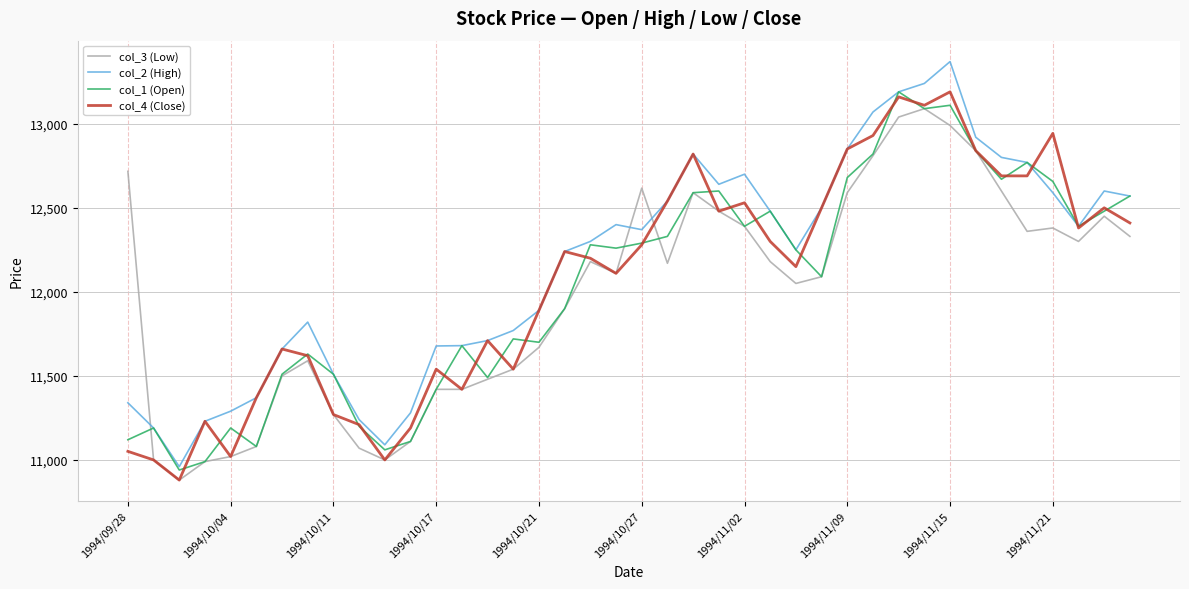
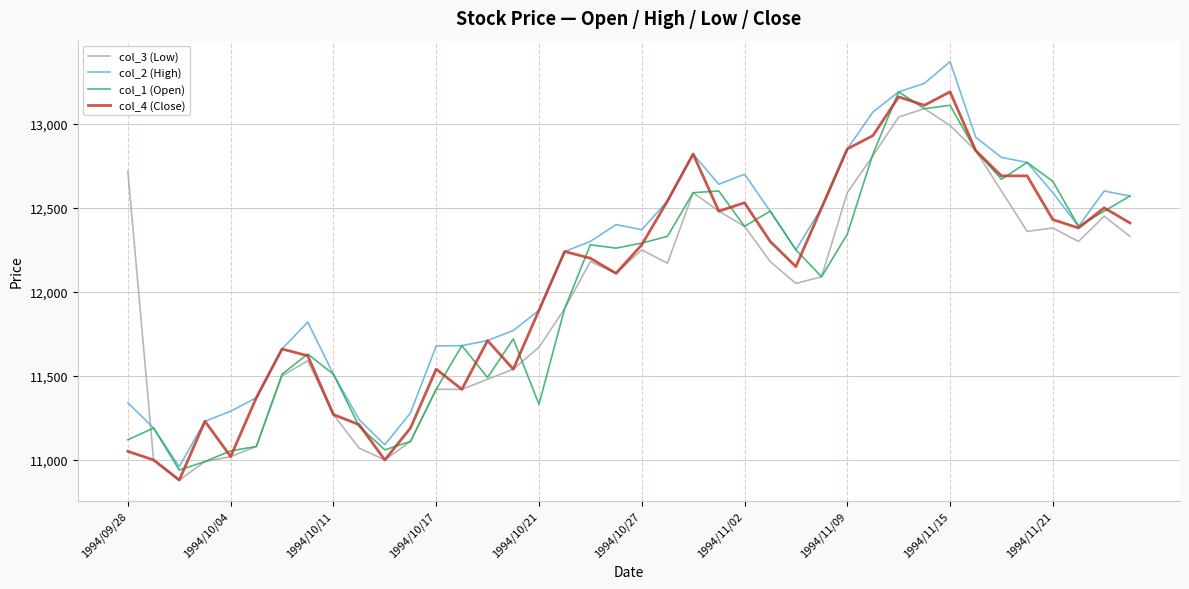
  {
    "col_3 (Low)": {
      "1994/09/28": "12,720",
      "1994/10/21": "11,670",
-     "1994/10/27": "12,620",
+     "1994/10/27": "12,250",
      "1994/11/09": "12,590",
      "1994/11/15": "12,990",
      "1994/11/21": "12,380"
    },
    "col_2 (High)": {
      "1994/09/28": "11,340",
      "1994/10/04": "11,290",
      "1994/10/17": "11,680",
      "1994/10/27": "12,370",
      "1994/11/02": "12,700",
      "1994/11/15": "13,370",
      "1994/11/21": "12,590"
    },
    "col_1 (Open)": {
      "1994/09/28": "11,120",
-     "1994/10/04": "11,190",
-     "1994/10/21": "11,700",
-     "1994/11/09": "12,680",
+     "1994/10/04": "11,050",
+     "1994/10/21": "11,330",
+     "1994/11/09": "12,340",
      "1994/11/15": "13,110",
      "1994/11/21": "12,660"
    },
    "col_4 (Close)": {
      "1994/09/28": "11,050",
      "1994/10/17": "11,540",
      "1994/11/02": "12,530",
      "1994/11/15": "13,190",
-     "1994/11/21": "12,940"
+     "1994/11/21": "12,430"
    }
  }
